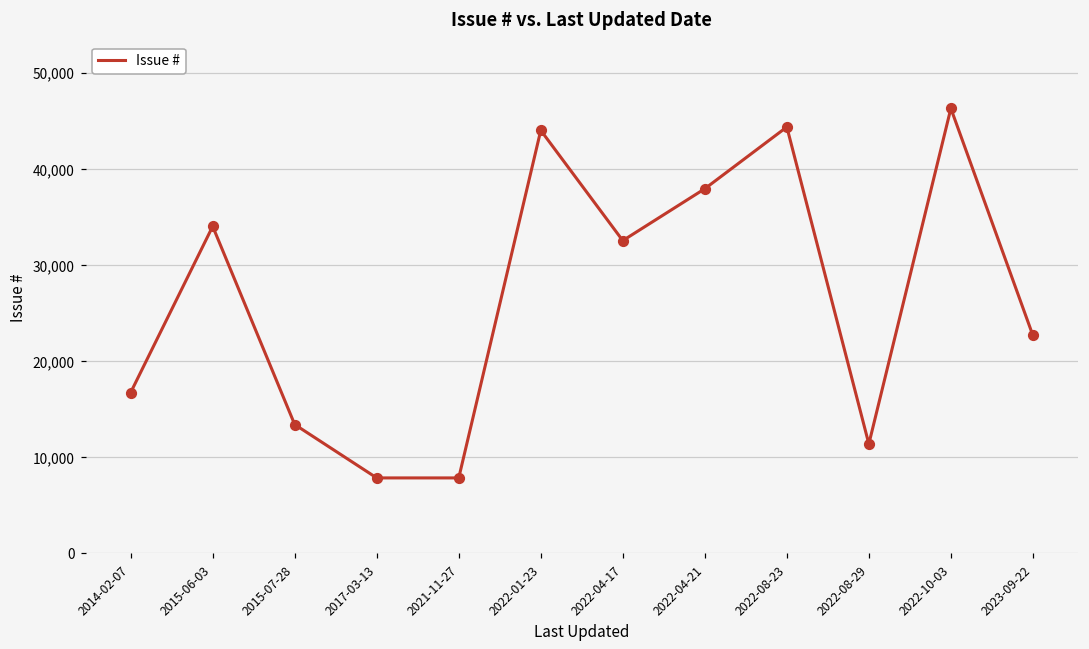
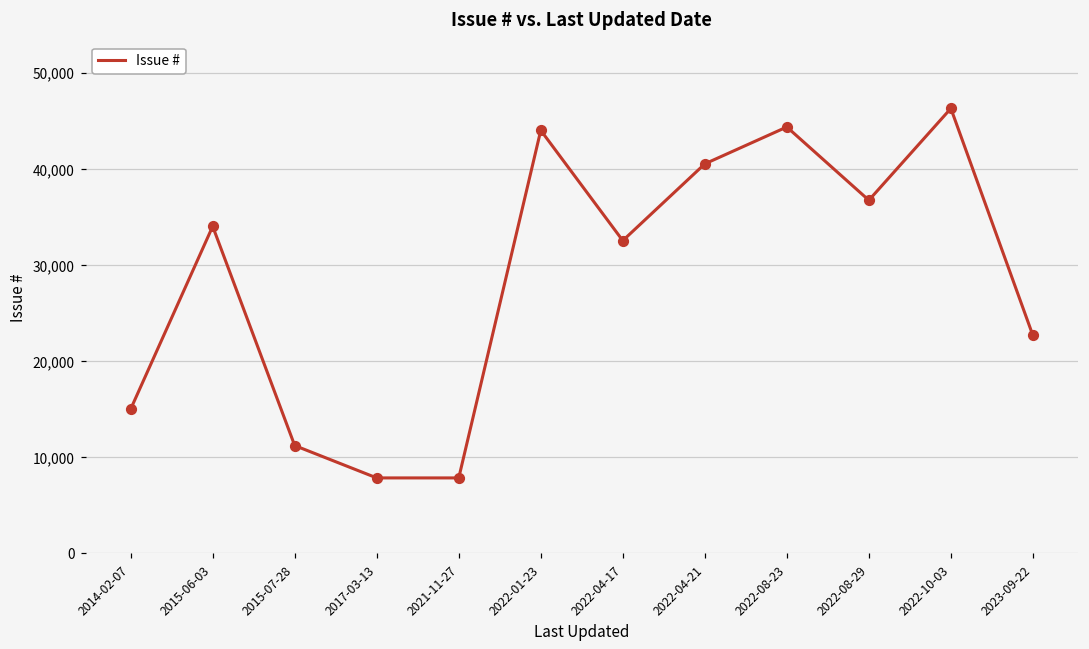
  {
-   "2014-02-07": "17,000",
+   "2014-02-07": "15,000",
    "2015-06-03": "34,000",
-   "2015-07-28": "13,000",
+   "2015-07-28": "11,000",
    "2017-03-13": "8,000",
    "2021-11-27": "8,000",
    "2022-01-23": "44,000",
    "2022-04-17": "33,000",
-   "2022-04-21": "38,000",
+   "2022-04-21": "41,000",
    "2022-08-23": "44,000",
-   "2022-08-29": "11,000",
+   "2022-08-29": "37,000",
    "2022-10-03": "46,000",
    "2023-09-22": "23,000"
  }
